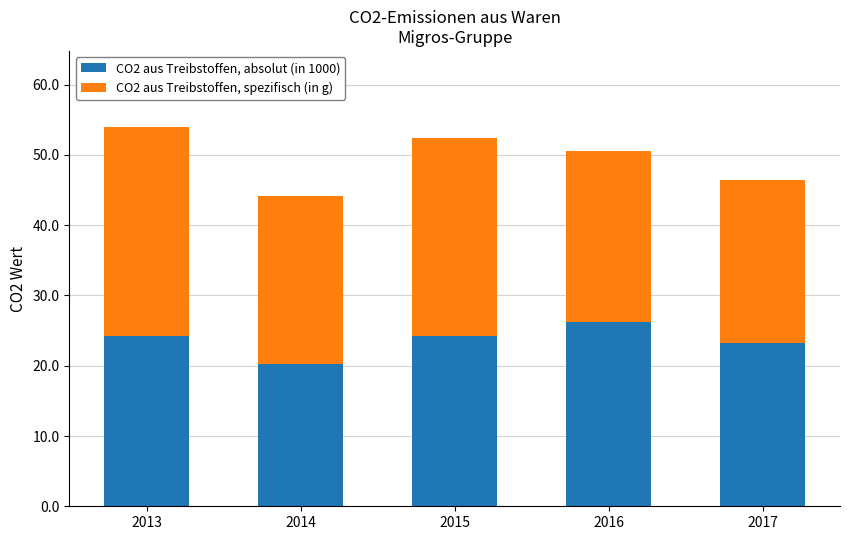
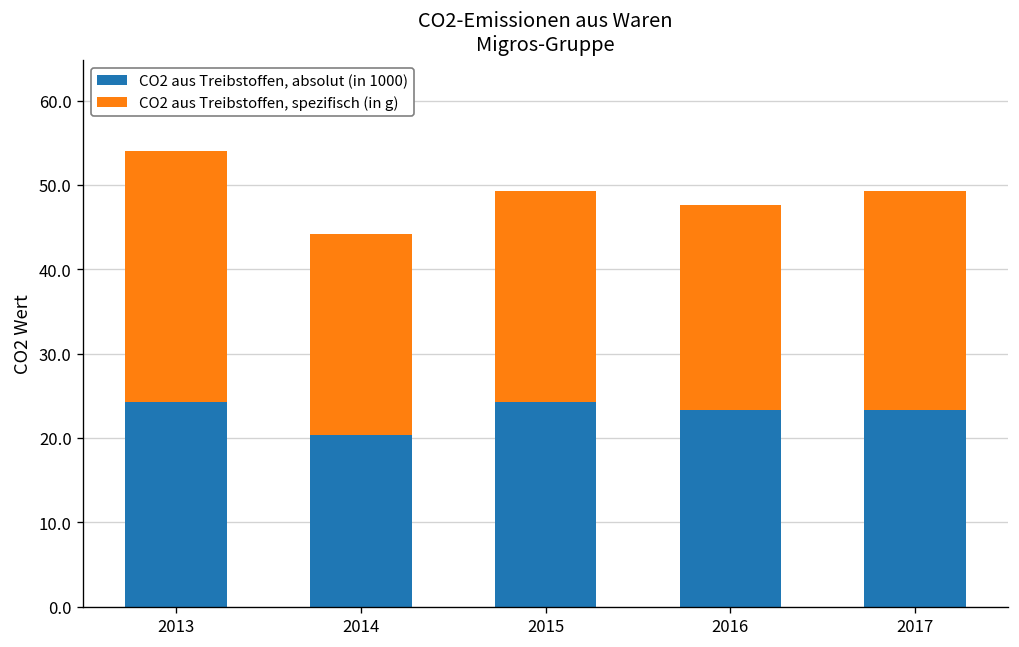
  {
    "CO2 aus Treibstoffen, absolut (in 1000)": {
      "2013": 24,
      "2014": 20,
      "2015": 24,
-     "2016": 26,
+     "2016": 23,
      "2017": 23
    },
    "CO2 aus Treibstoffen, spezifisch (in g)": {
      "2013": 30,
      "2014": 24,
-     "2015": 28,
+     "2015": 25,
      "2016": 24,
-     "2017": 23
+     "2017": 26
    }
  }
